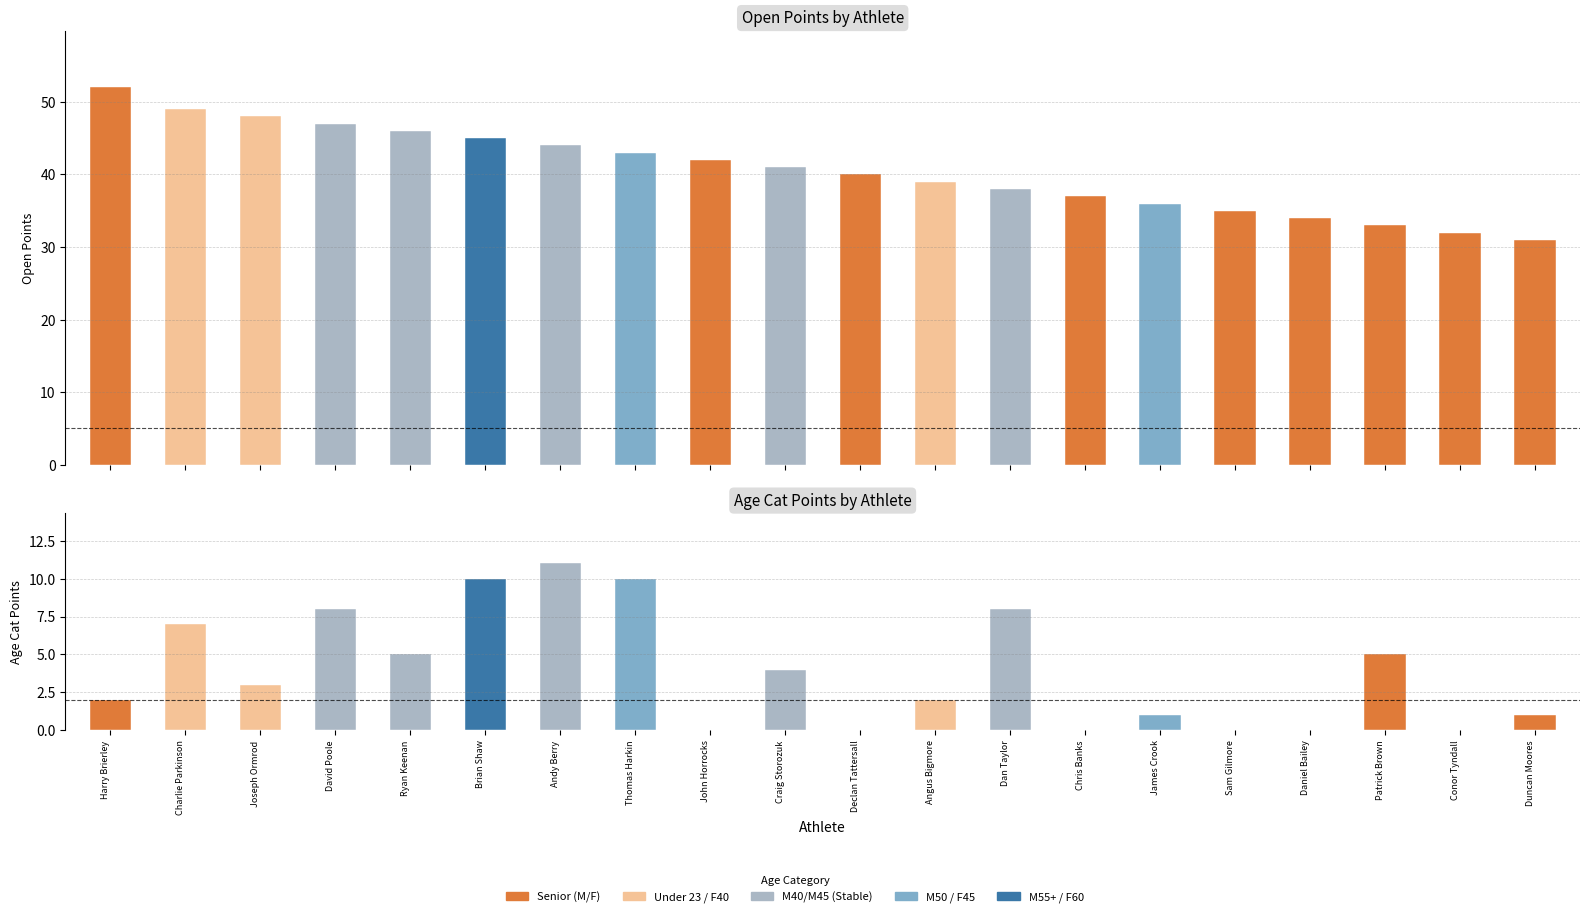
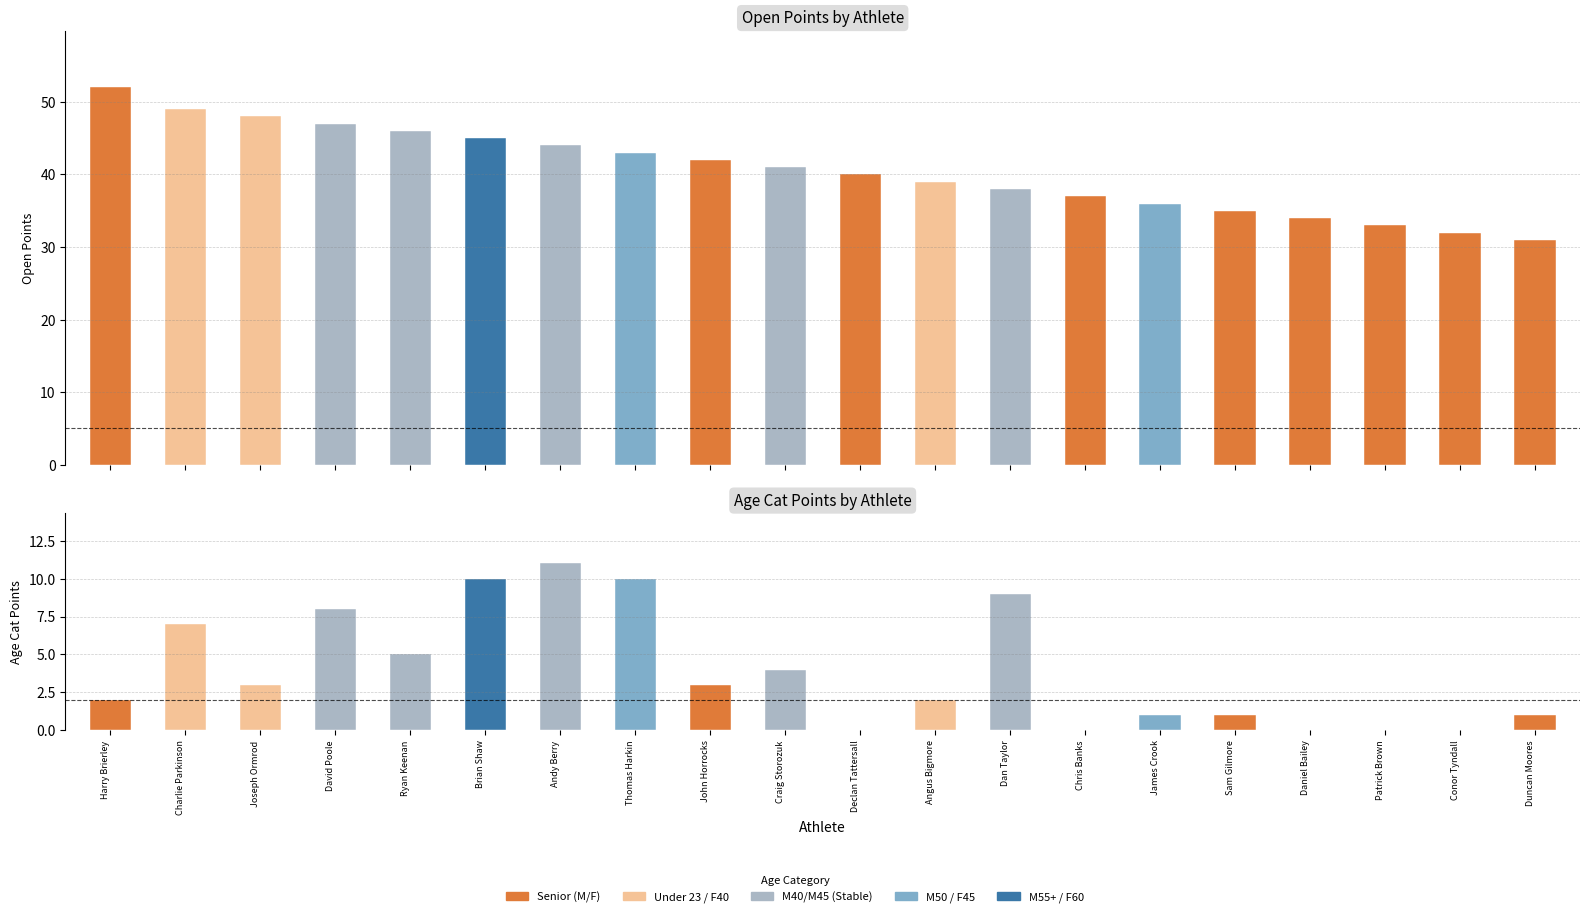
  {
    "Age Cat Points by Athlete": {
      "Harry Brierley": 2,
      "Charlie Parkinson": 7,
      "Joseph Ormrod": 3,
      "David Poole": 8,
      "Ryan Keenan": 5,
      "Brian Shaw": 10,
      "Andy Berry": 11,
      "Thomas Harkin": 10,
-     "John Horrocks": 0,
+     "John Horrocks": 3,
      "Craig Storozuk": 4,
      "Declan Tattersall": 0,
      "Angus Bigmore": 2,
-     "Dan Taylor": 8,
+     "Dan Taylor": 9,
      "Chris Banks": 0,
      "James Crook": 1,
-     "Sam Gilmore": 0,
+     "Sam Gilmore": 1,
      "Daniel Bailey": 0,
-     "Patrick Brown": 5,
+     "Patrick Brown": 0,
      "Conor Tyndall": 0,
      "Duncan Moores": 1
    }
  }
